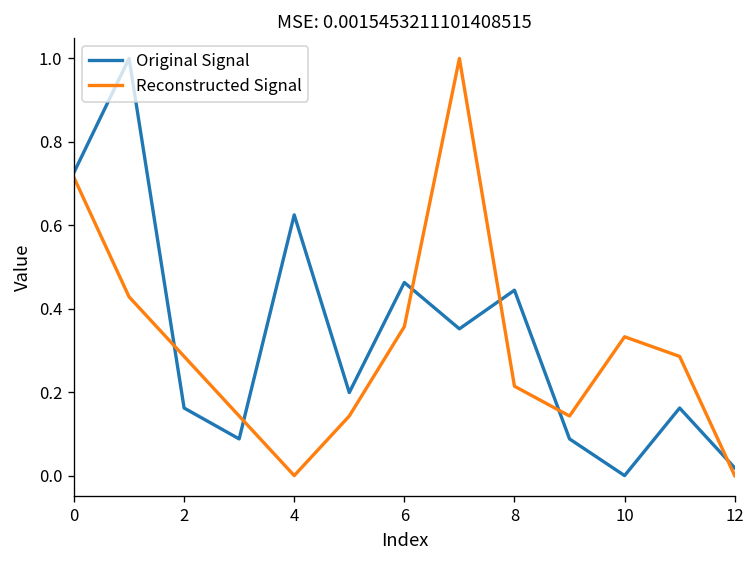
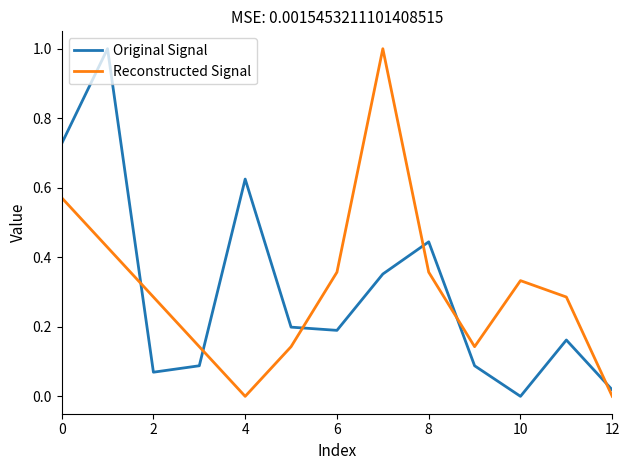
  {
    "Original Signal": {
      "0": 0.73,
-     "2": 0.16,
+     "2": 0.07,
      "4": 0.63,
-     "6": 0.46,
+     "6": 0.19,
      "8": 0.44,
      "10": 0.00,
      "12": 0.02
    },
    "Reconstructed Signal": {
-     "0": 0.71,
+     "0": 0.57,
      "2": 0.29,
      "4": 0.00,
      "6": 0.36,
-     "8": 0.21,
+     "8": 0.36,
      "10": 0.33,
      "12": 0.00
    }
  }
